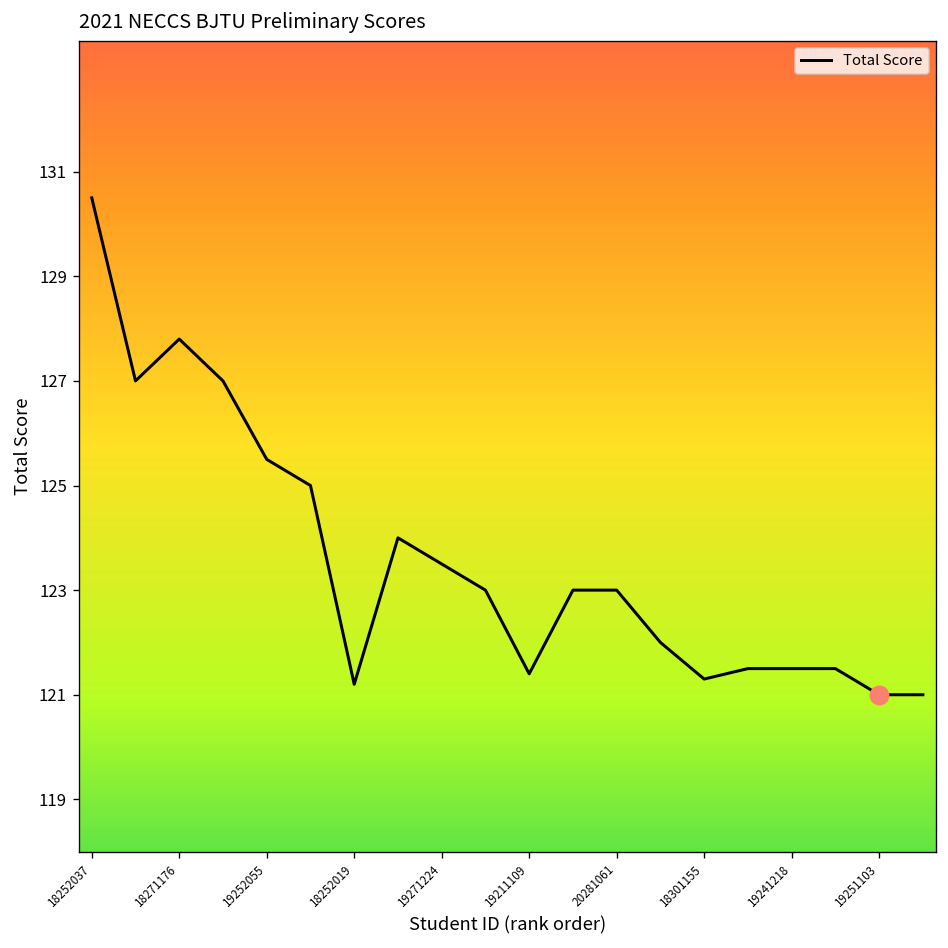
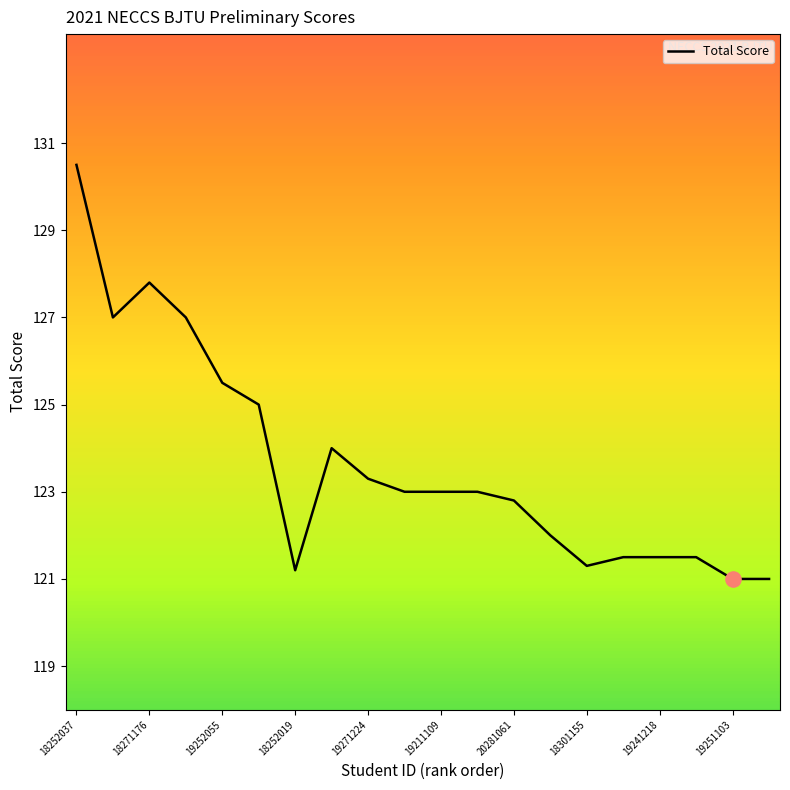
  {
    "Total Score": {
      "18252037": 130.5,
      "18271176": 127.8,
      "19252055": 125.5,
      "18252019": 121.2,
-     "19271224": 123.5,
-     "19211109": 121.4,
-     "20281061": 123.0,
+     "19271224": 123.3,
+     "19211109": 123.0,
+     "20281061": 122.8,
      "18301155": 121.3,
      "19241218": 121.5
    }
  }
